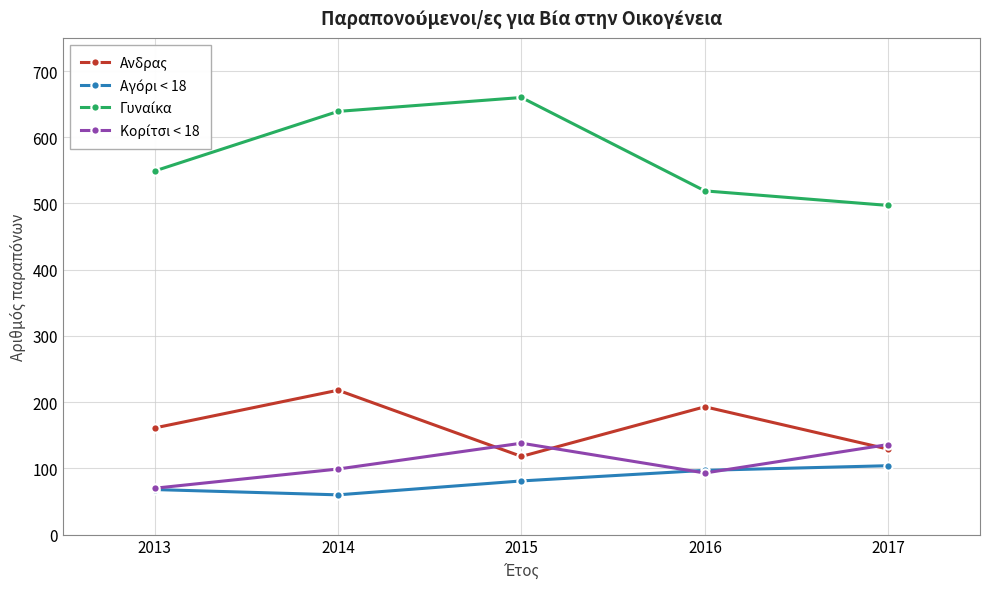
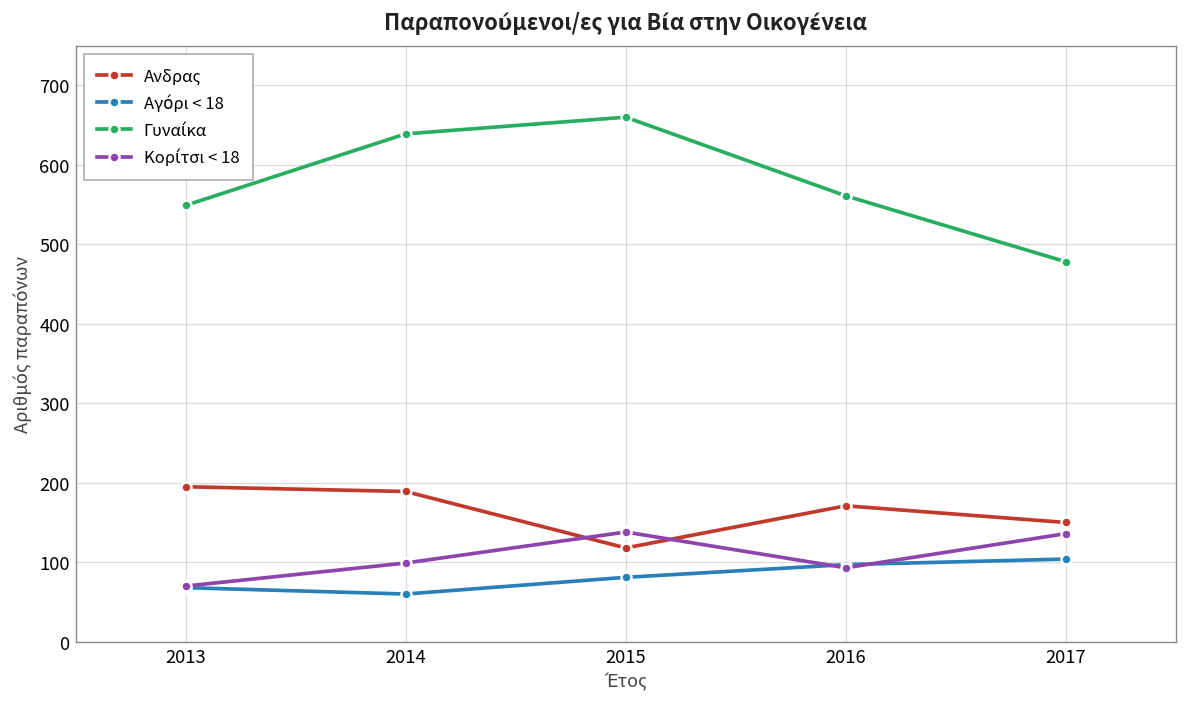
  {
    "Aνδρας": {
-     "2013": 160,
-     "2014": 220,
+     "2013": 200,
+     "2014": 190,
      "2015": 120,
-     "2016": 190,
-     "2017": 130
+     "2016": 170,
+     "2017": 150
    },
    "Αγόρι < 18": {
      "2014": 60,
      "2015": 80,
      "2016": 100,
      "2017": 100
    },
    "Γυναίκα": {
      "2013": 550,
      "2014": 640,
      "2015": 660,
-     "2016": 520,
-     "2017": 500
+     "2016": 560,
+     "2017": 480
    },
    "Κορίτσι < 18": {
      "2014": 100,
      "2015": 140,
      "2016": 90,
      "2017": 140
    }
  }
